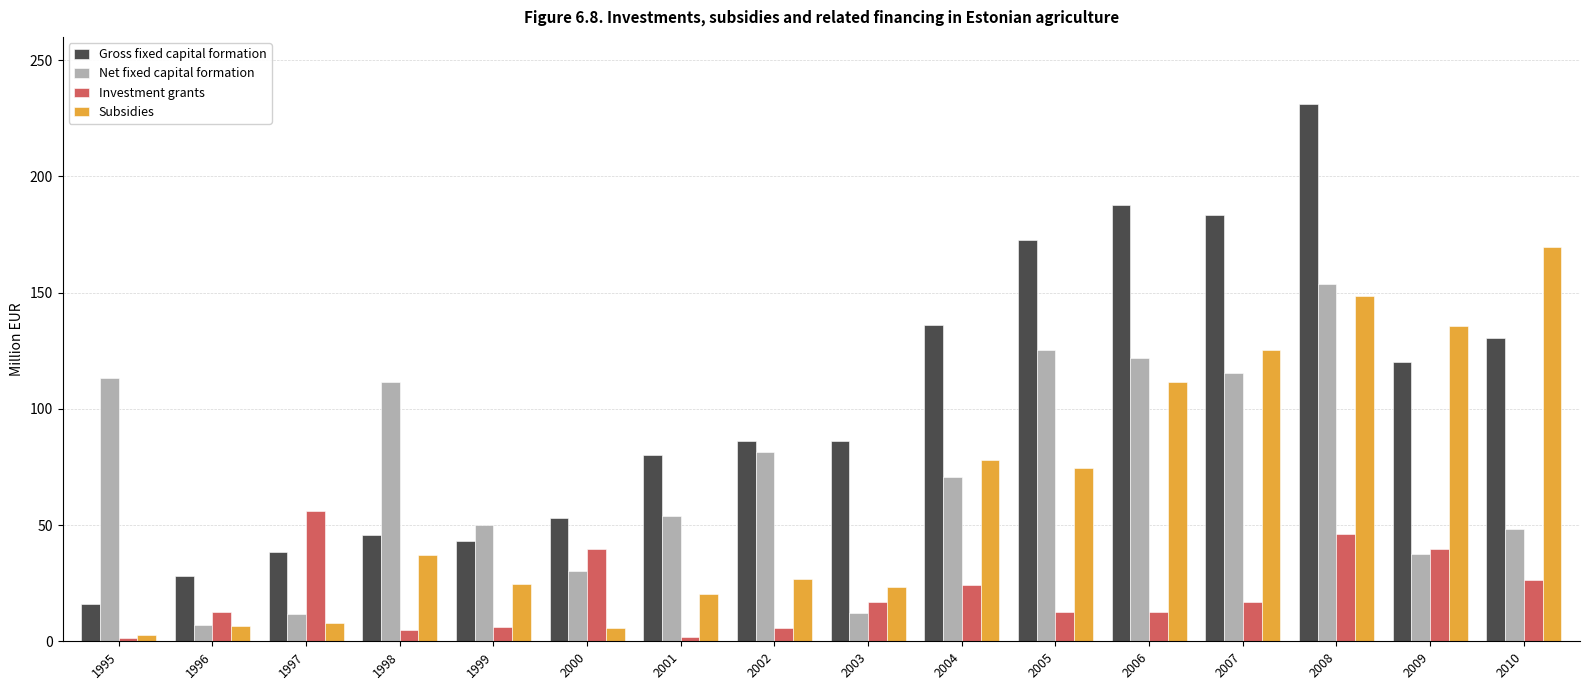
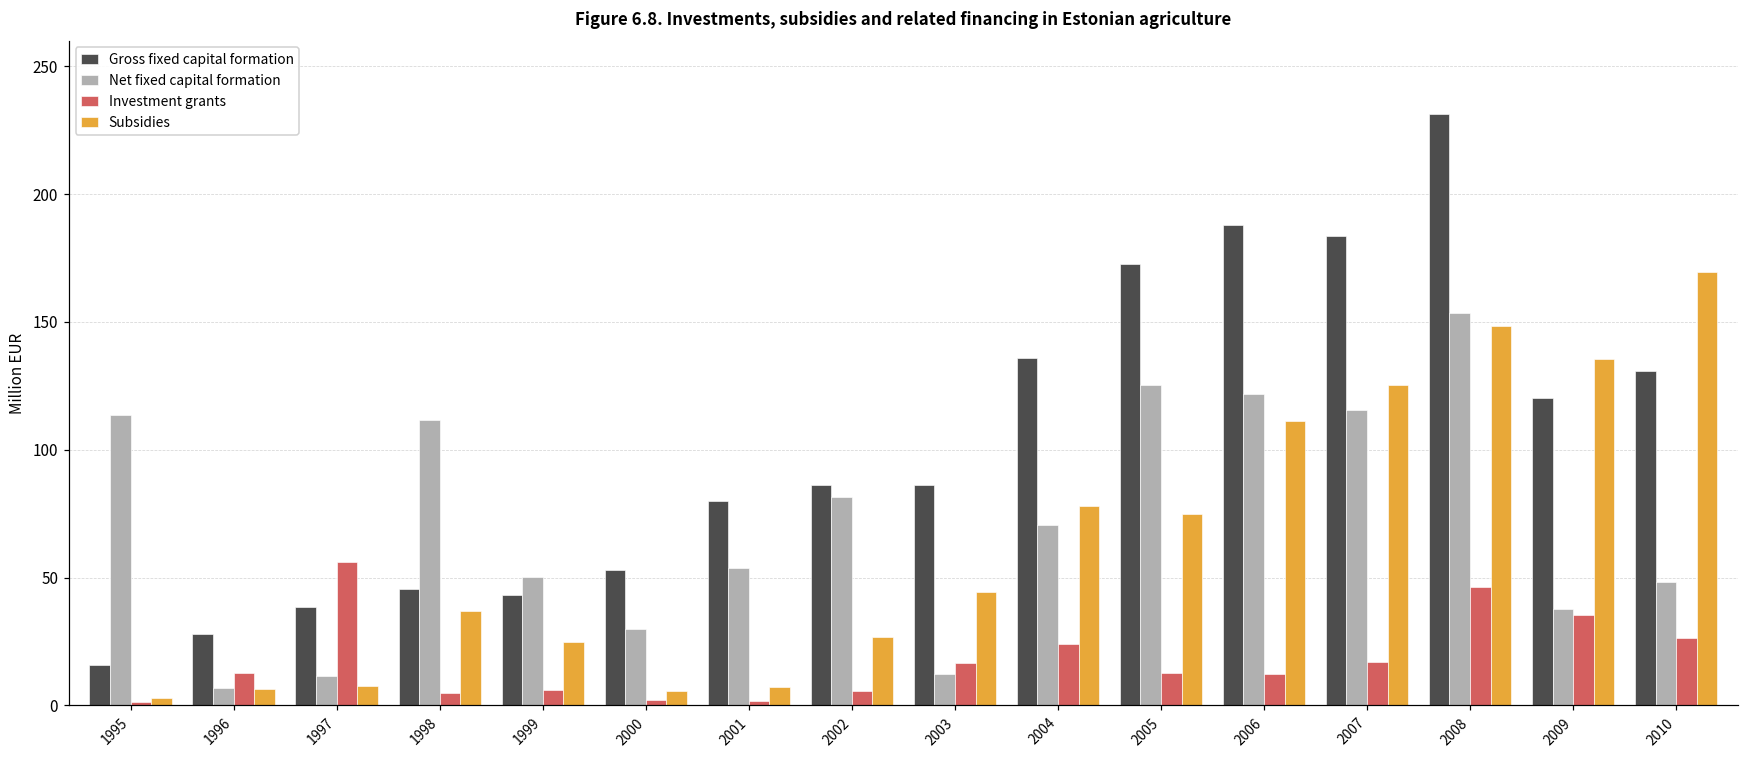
  {
    "Gross fixed capital formation": {
      "1995": 16,
      "1996": 28,
      "1997": 39,
      "1998": 46,
      "1999": 43,
      "2000": 53,
      "2001": 80,
      "2002": 86,
      "2003": 86,
      "2004": 136,
      "2005": 173,
      "2006": 188,
      "2007": 184,
      "2008": 231,
      "2009": 120,
      "2010": 131
    },
    "Net fixed capital formation": {
      "1995": 113,
      "1996": 7,
      "1997": 12,
      "1998": 112,
      "1999": 50,
      "2000": 30,
      "2001": 54,
      "2002": 82,
      "2003": 12,
      "2004": 71,
      "2005": 125,
      "2006": 122,
      "2007": 116,
      "2008": 154,
      "2009": 38,
      "2010": 48
    },
    "Investment grants": {
      "1995": 1,
      "1996": 13,
      "1997": 56,
      "1998": 5,
      "1999": 6,
-     "2000": 40,
+     "2000": 2,
      "2001": 2,
      "2002": 6,
      "2003": 17,
      "2004": 24,
      "2005": 13,
      "2006": 12,
      "2007": 17,
      "2008": 46,
-     "2009": 40,
+     "2009": 35,
      "2010": 26
    },
    "Subsidies": {
      "1995": 3,
      "1996": 6,
      "1997": 8,
      "1998": 37,
      "1999": 25,
      "2000": 6,
-     "2001": 20,
+     "2001": 7,
      "2002": 27,
-     "2003": 23,
+     "2003": 44,
      "2004": 78,
      "2005": 75,
      "2006": 111,
      "2007": 125,
      "2008": 148,
      "2009": 136,
      "2010": 169
    }
  }
